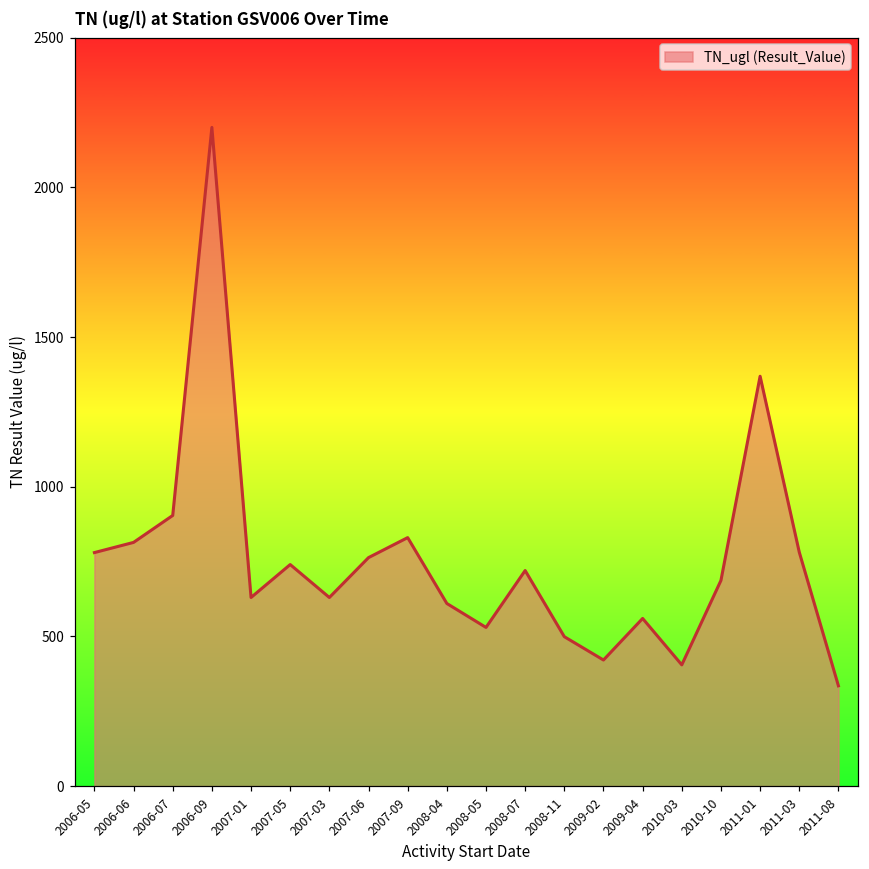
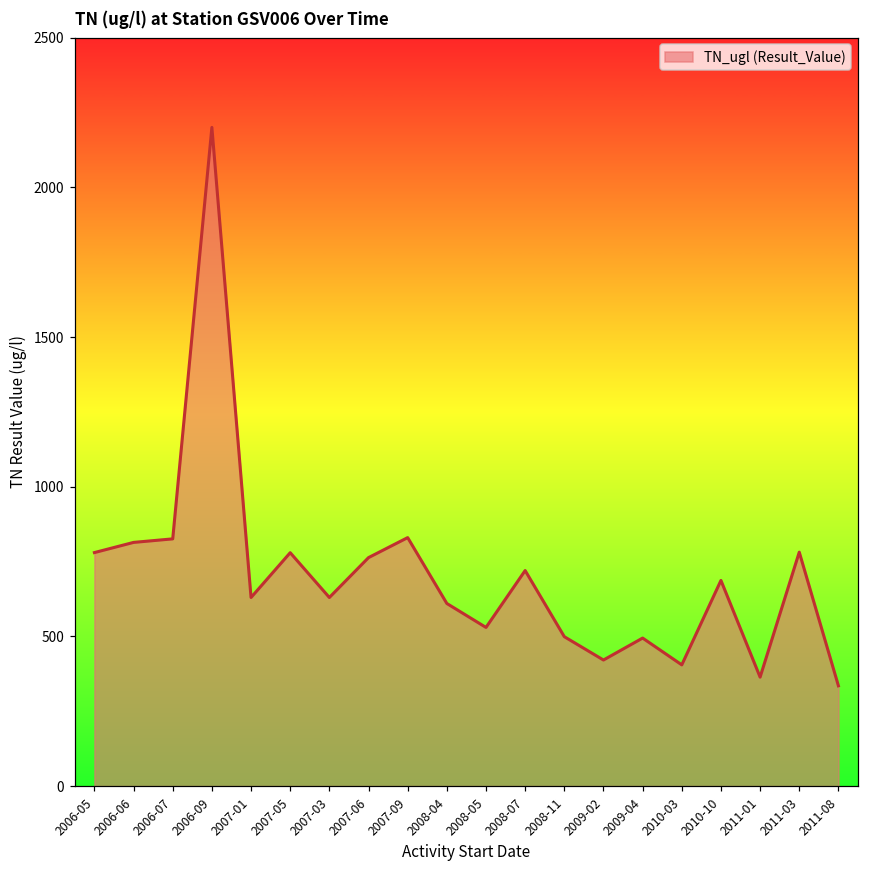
  {
    "2006-05": 780,
    "2006-06": 810,
-   "2006-07": 900,
+   "2006-07": 830,
    "2006-09": 2200,
    "2007-01": 630,
-   "2007-05": 740,
+   "2007-05": 780,
    "2007-03": 630,
    "2007-06": 760,
    "2007-09": 830,
    "2008-04": 610,
    "2008-05": 530,
    "2008-07": 720,
    "2008-11": 500,
    "2009-02": 420,
-   "2009-04": 560,
+   "2009-04": 490,
    "2010-03": 410,
    "2010-10": 690,
-   "2011-01": 1370,
+   "2011-01": 360,
    "2011-03": 780,
    "2011-08": 340
  }
